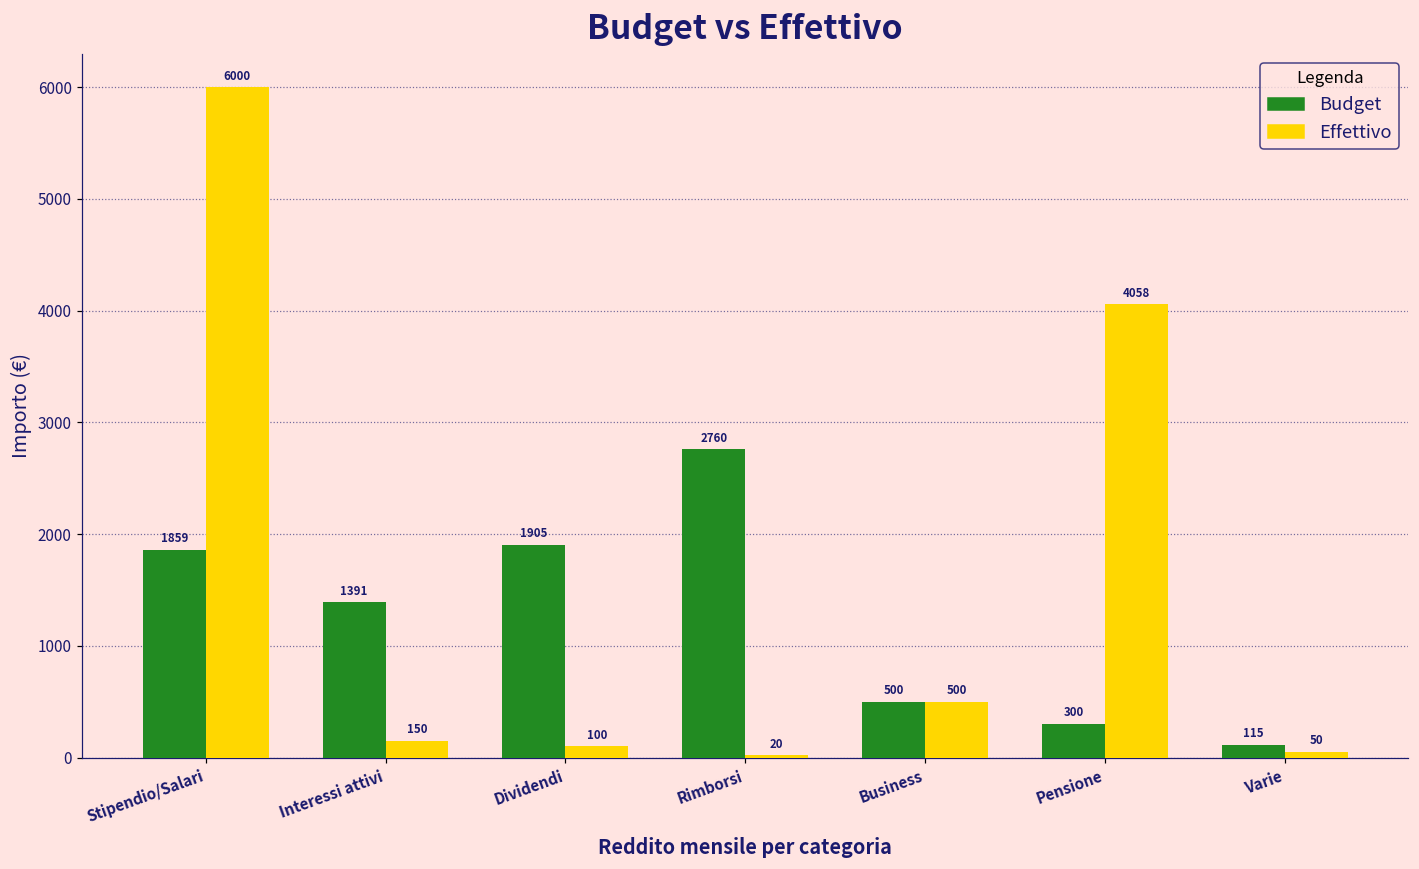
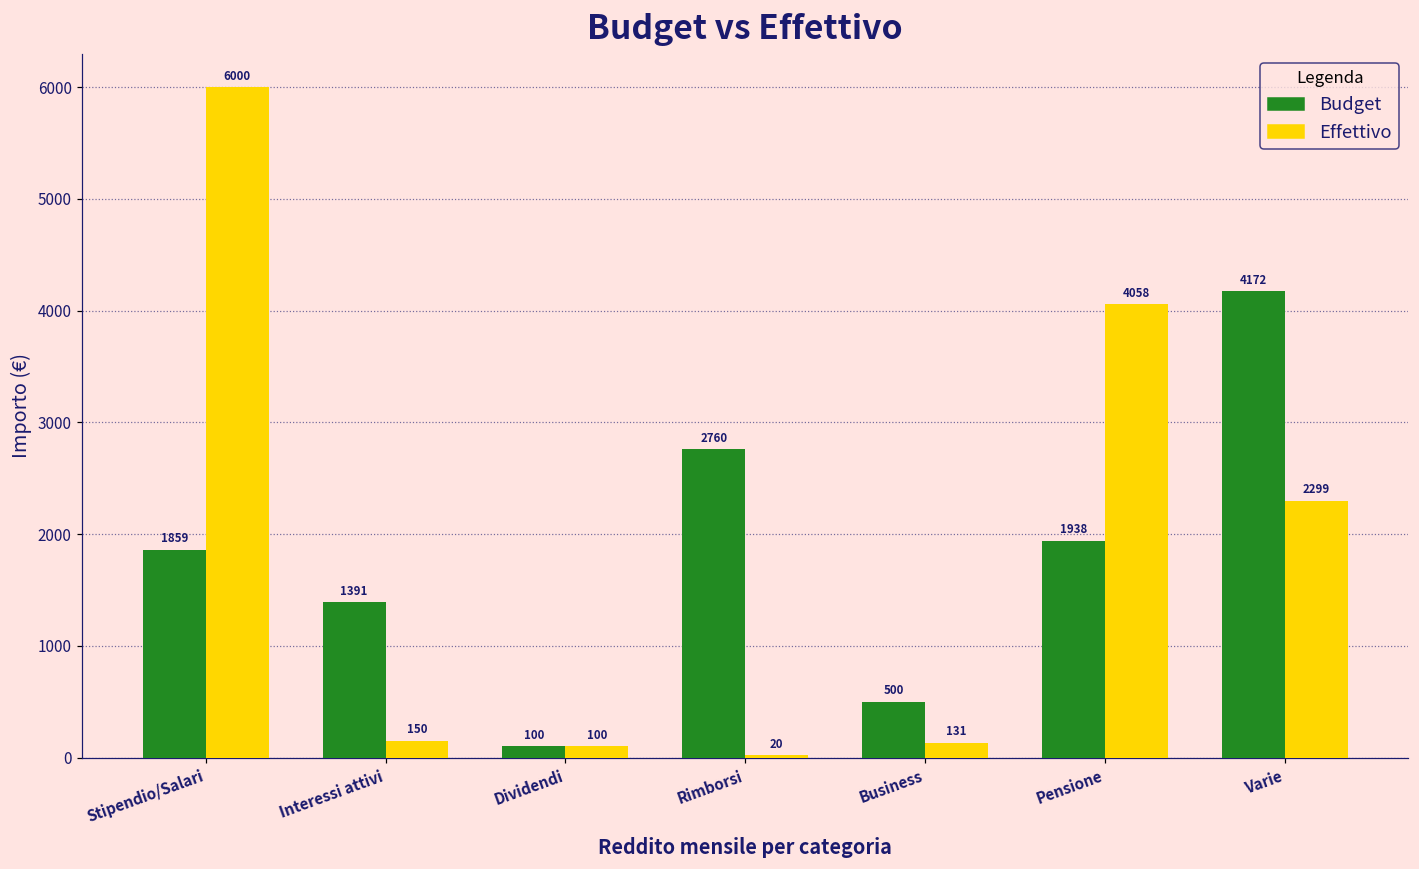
  {
    "Budget": {
      "Stipendio/Salari": 1859,
      "Interessi attivi": 1391,
-     "Dividendi": 1905,
+     "Dividendi": 100,
      "Rimborsi": 2760,
      "Business": 500,
-     "Pensione": 300,
-     "Varie": 115
+     "Pensione": 1938,
+     "Varie": 4172
    },
    "Effettivo": {
      "Stipendio/Salari": 6000,
      "Interessi attivi": 150,
      "Dividendi": 100,
      "Rimborsi": 20,
-     "Business": 500,
+     "Business": 131,
      "Pensione": 4058,
-     "Varie": 50
+     "Varie": 2299
    }
  }
